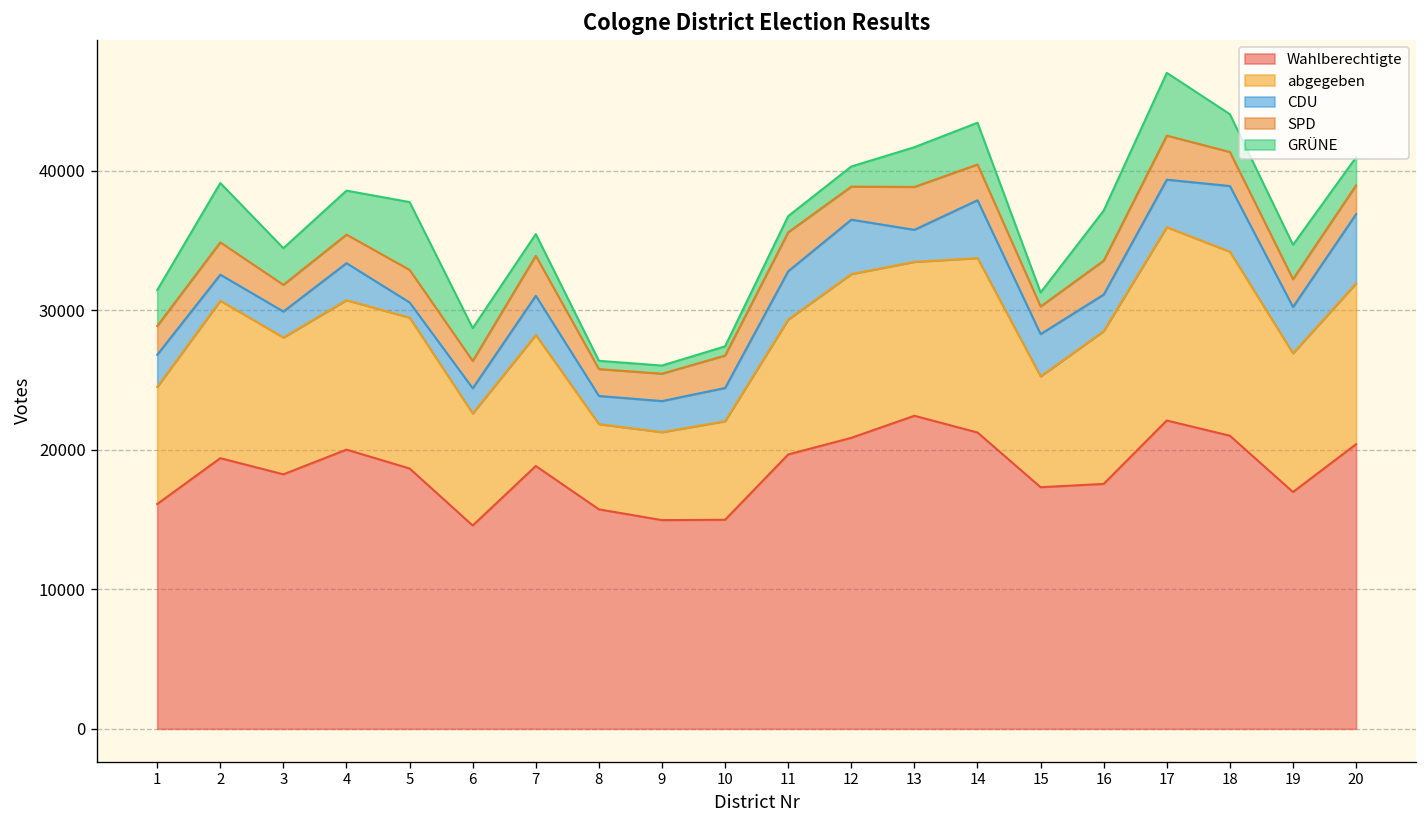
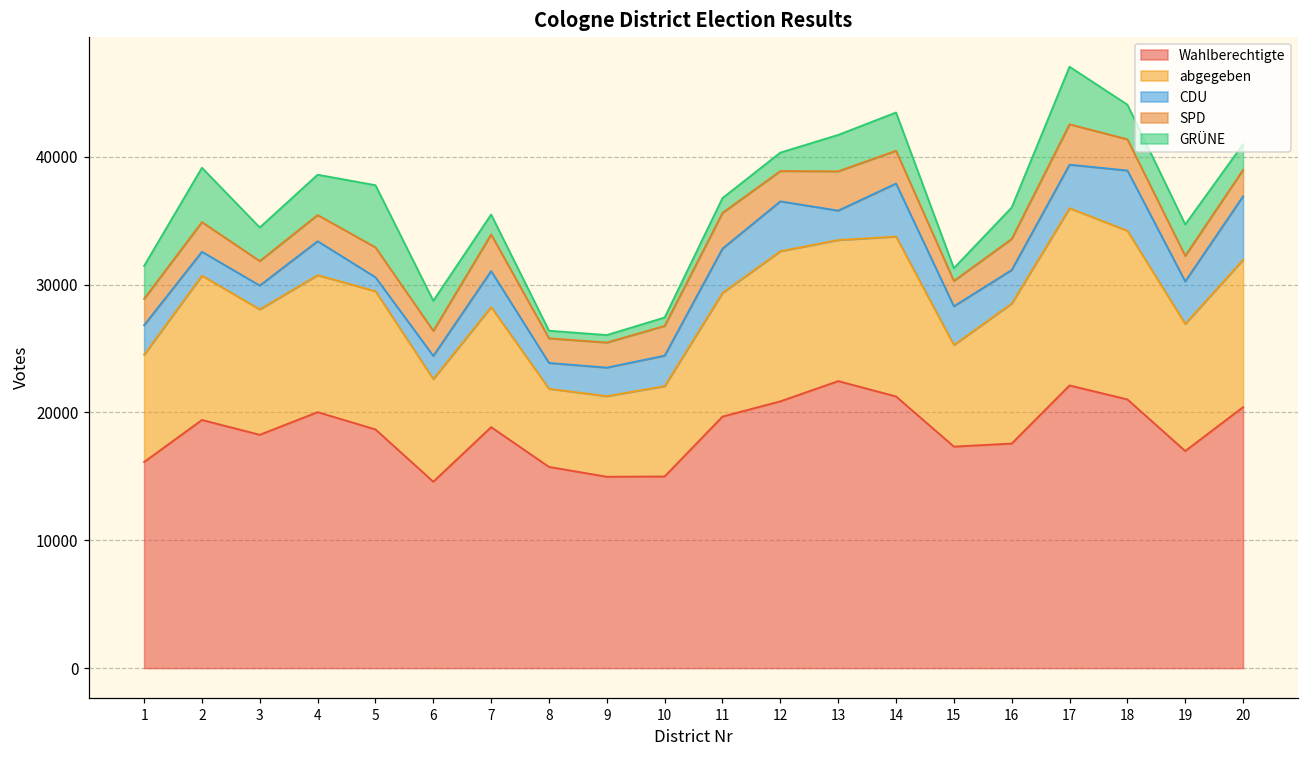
  {
    "CDU": {
      "1": 2300,
      "2": 1900,
      "3": 1900,
      "4": 2700,
      "5": 1100,
      "6": 1800,
      "7": 2800,
      "8": 2000,
      "9": 2200,
      "10": 2400,
      "11": 3500,
      "12": 3900,
      "13": 2300,
      "14": 4100,
      "15": 3000,
      "16": 2600,
      "17": 3400,
      "18": 4700,
      "19": 3300,
      "20": 5000
    },
    "GRÜNE": {
      "1": 2600,
      "2": 4300,
      "3": 2600,
      "4": 3200,
      "5": 4900,
      "6": 2400,
      "7": 1600,
      "8": 600,
      "9": 600,
      "10": 700,
      "11": 1200,
      "12": 1400,
      "13": 2800,
      "14": 3000,
      "15": 1000,
-     "16": 3600,
+     "16": 2500,
      "17": 4500,
      "18": 2700,
      "19": 2500
    }
  }
